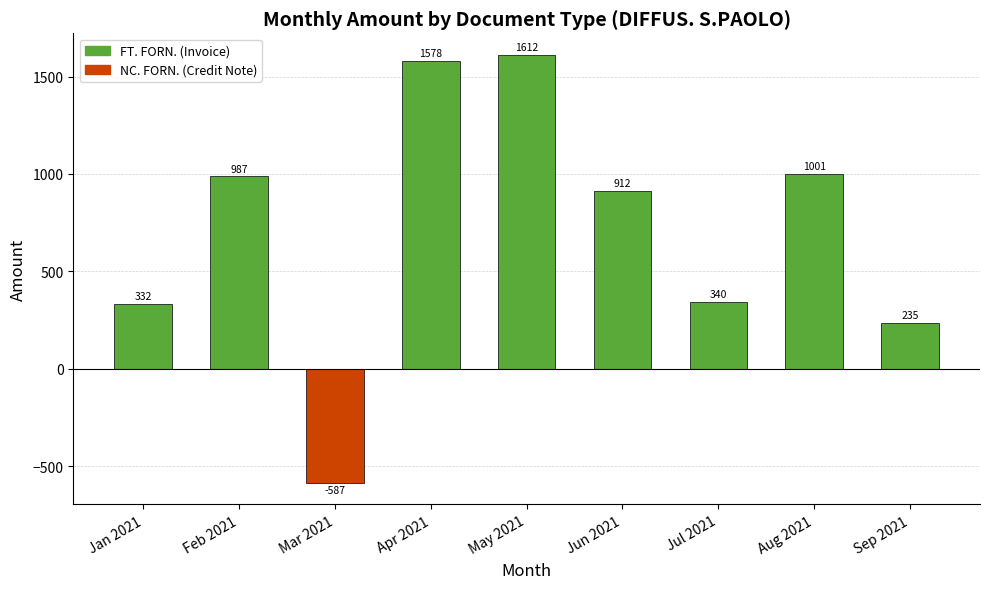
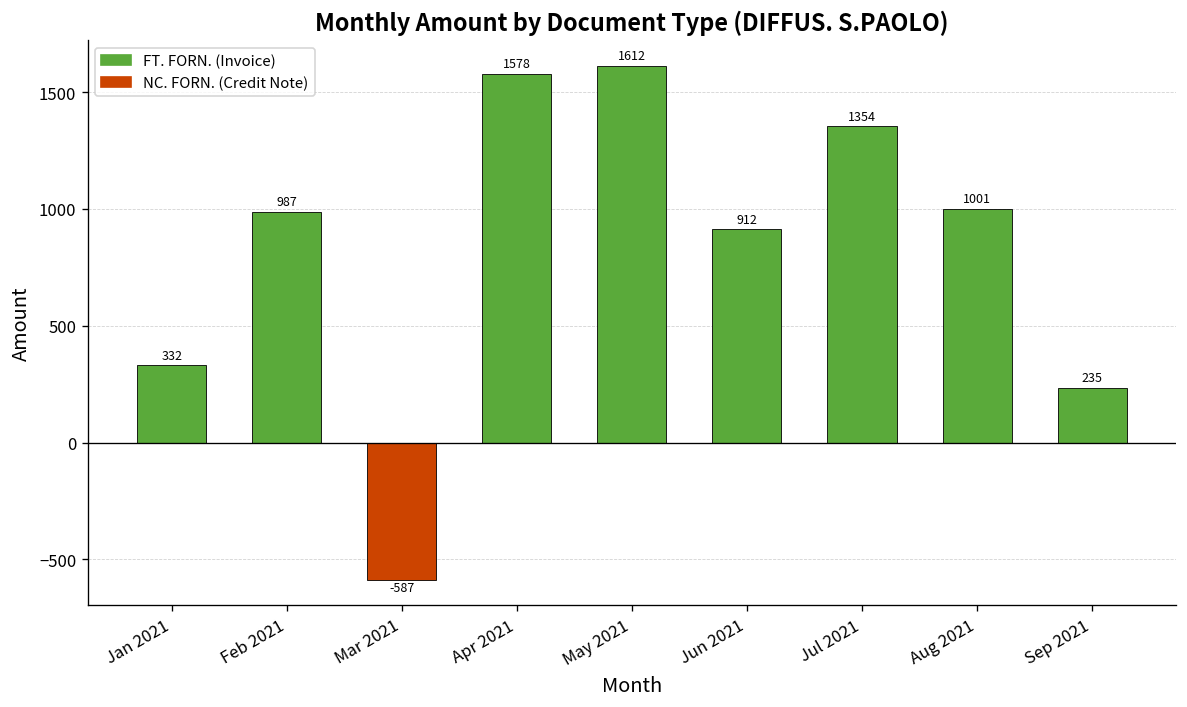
  {
    "Jan 2021": 332,
    "Feb 2021": 987,
    "Mar 2021": -587,
    "Apr 2021": 1578,
    "May 2021": 1612,
    "Jun 2021": 912,
-   "Jul 2021": 340,
+   "Jul 2021": 1354,
    "Aug 2021": 1001,
    "Sep 2021": 235
  }
